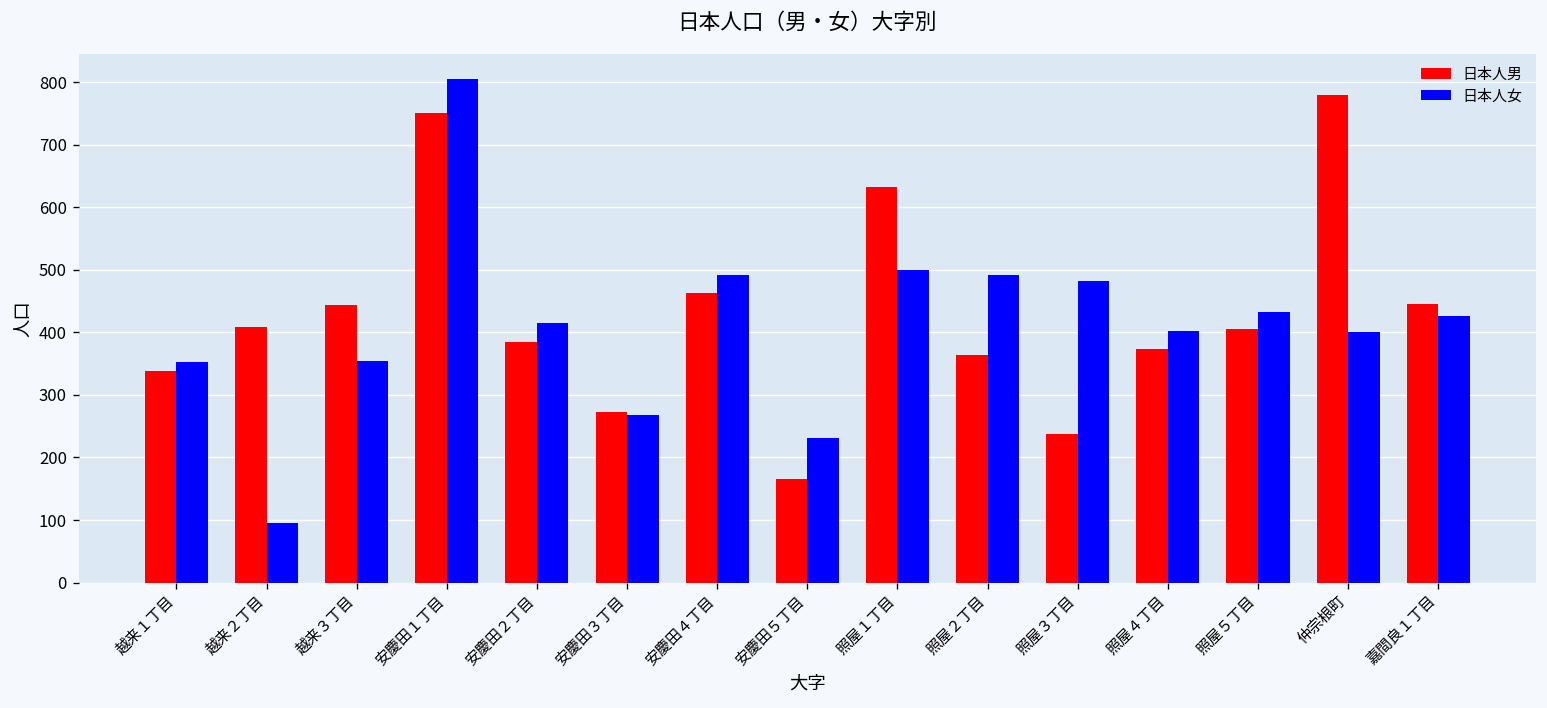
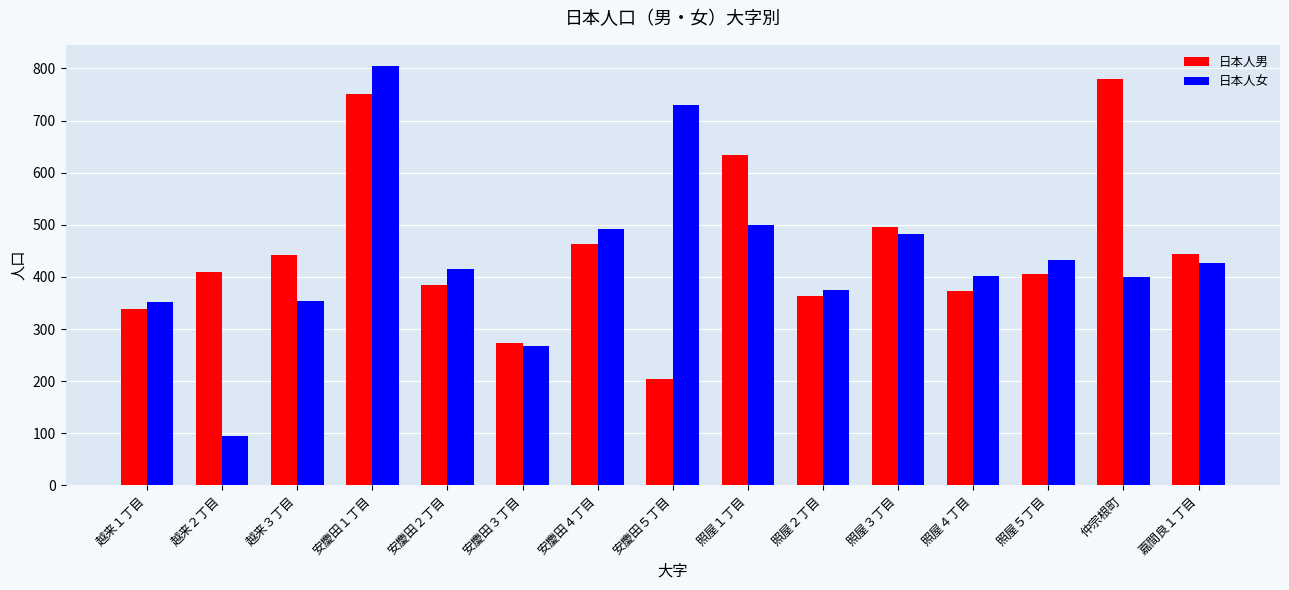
  {
    "日本人男": {
      "越来１丁目": 340,
      "越来２丁目": 410,
      "越来３丁目": 440,
      "安慶田１丁目": 750,
      "安慶田２丁目": 380,
      "安慶田３丁目": 270,
      "安慶田４丁目": 460,
-     "安慶田５丁目": 170,
+     "安慶田５丁目": 210,
      "照屋１丁目": 630,
      "照屋２丁目": 360,
-     "照屋３丁目": 240,
+     "照屋３丁目": 500,
      "照屋４丁目": 370,
      "照屋５丁目": 410,
      "仲宗根町": 780,
      "嘉間良１丁目": 450
    },
    "日本人女": {
      "越来１丁目": 350,
      "越来２丁目": 100,
      "越来３丁目": 350,
      "安慶田１丁目": 810,
      "安慶田２丁目": 420,
      "安慶田３丁目": 270,
      "安慶田４丁目": 490,
-     "安慶田５丁目": 230,
+     "安慶田５丁目": 730,
      "照屋１丁目": 500,
-     "照屋２丁目": 490,
+     "照屋２丁目": 380,
      "照屋３丁目": 480,
      "照屋４丁目": 400,
      "照屋５丁目": 430,
      "仲宗根町": 400,
      "嘉間良１丁目": 430
    }
  }
